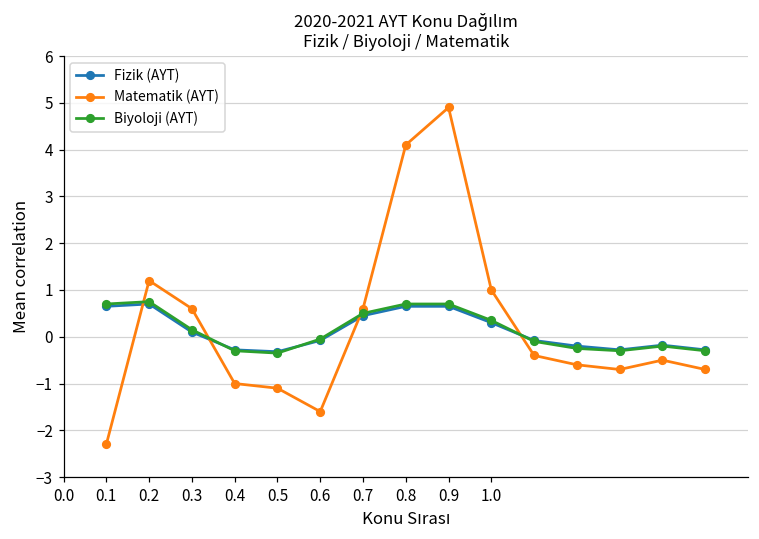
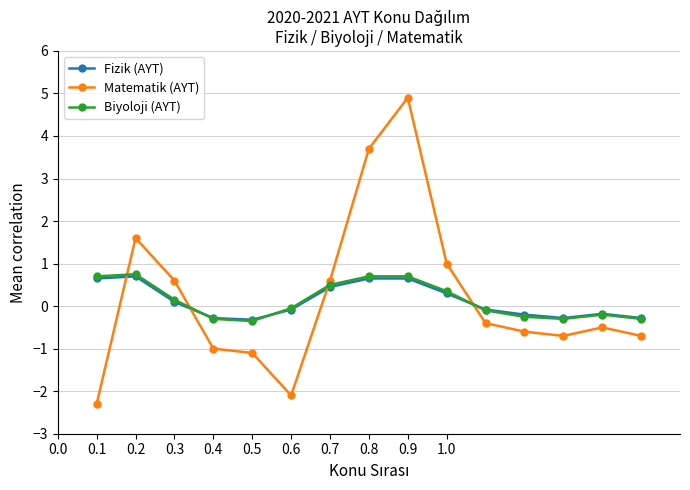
  {
    "Matematik (AYT)": {
      "0.1": -2.3,
-     "0.2": 1.2,
+     "0.2": 1.6,
      "0.3": 0.6,
      "0.4": -1.0,
      "0.5": -1.1,
-     "0.6": -1.6,
+     "0.6": -2.1,
      "0.7": 0.6,
-     "0.8": 4.1,
+     "0.8": 3.7,
      "0.9": 4.9,
      "1.0": 1.0
    }
  }
